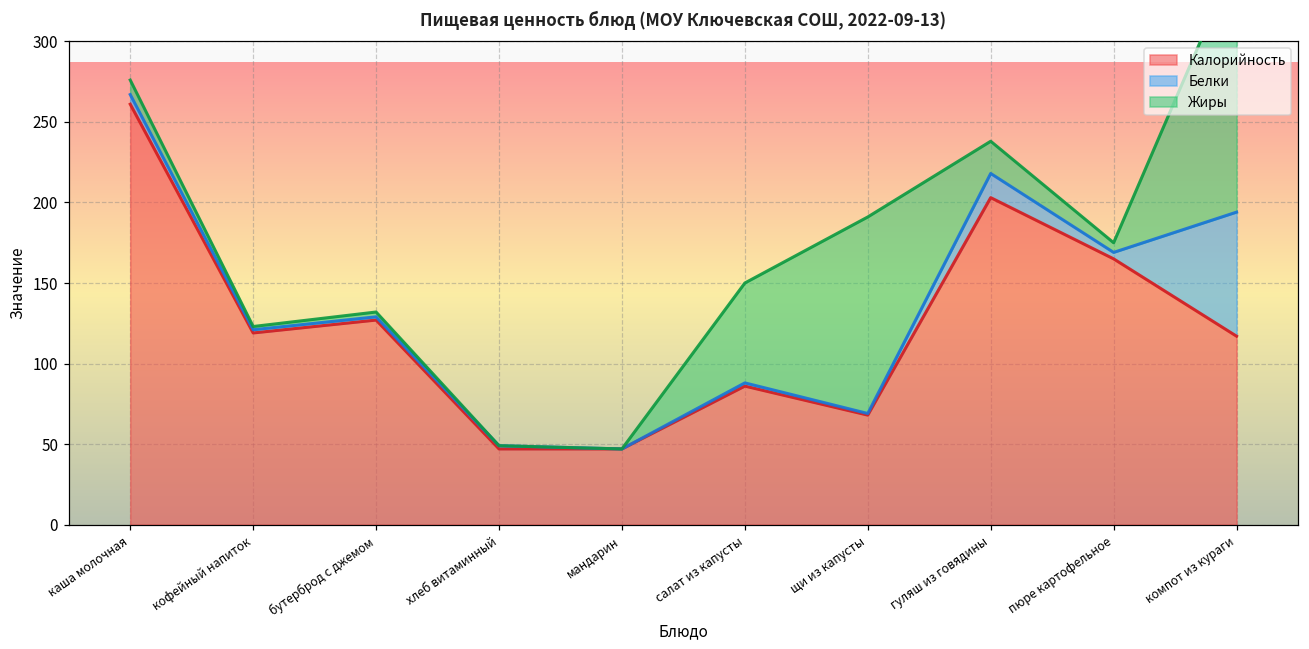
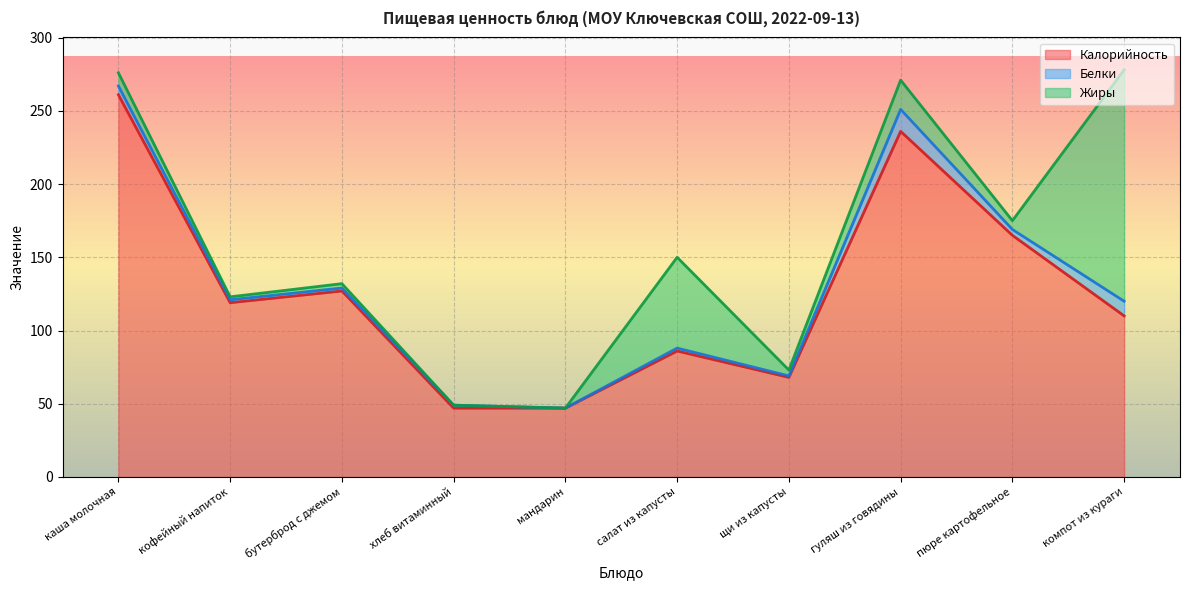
  {
    "Калорийность": {
      "каша молочная": 261,
      "кофейный напиток": 119,
      "бутерброд с джемом": 127,
      "хлеб витаминный": 47,
      "салат из капусты": 86,
-     "гуляш из говядины": 203,
+     "гуляш из говядины": 236,
      "пюре картофельное": 165,
-     "компот из кураги": 117
+     "компот из кураги": 110
    },
    "Белки": {
      "каша молочная": 6,
      "кофейный напиток": 2,
      "бутерброд с джемом": 2,
      "салат из капусты": 2,
      "гуляш из говядины": 15,
      "пюре картофельное": 4,
-     "компот из кураги": 77
+     "компот из кураги": 10
    },
    "Жиры": {
      "каша молочная": 9,
      "кофейный напиток": 2,
      "бутерброд с джемом": 3,
      "салат из капусты": 62,
-     "щи из капусты": 122,
+     "щи из капусты": 4,
      "гуляш из говядины": 20,
      "пюре картофельное": 6
    }
  }
